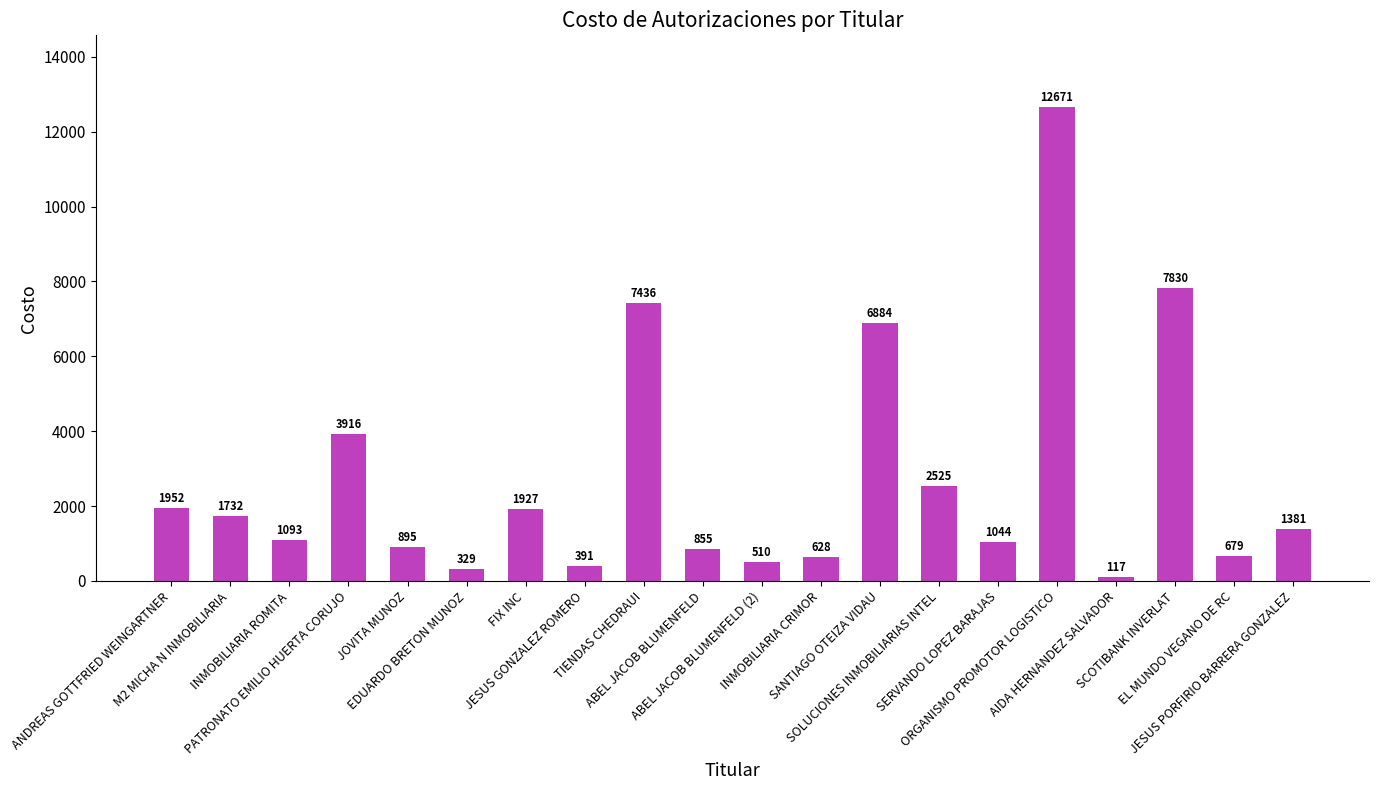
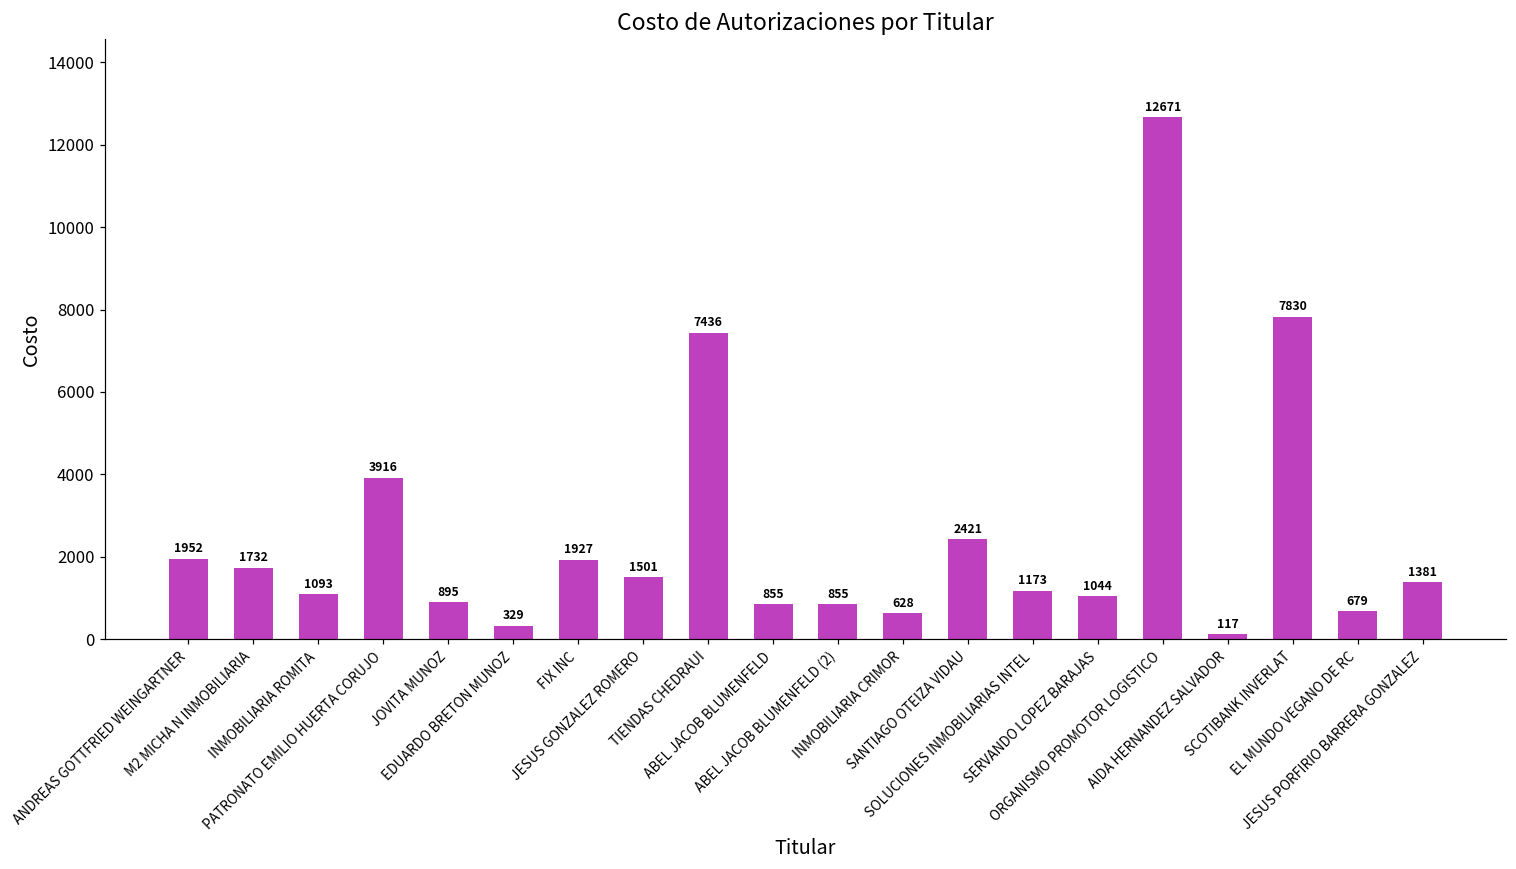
  {
    "ANDREAS GOTTFRIED WEINGARTNER": 1952,
    "M2 MICHA N INMOBILIARIA": 1732,
    "INMOBILIARIA ROMITA": 1093,
    "PATRONATO EMILIO HUERTA CORUJO": 3916,
    "JOVITA MUNOZ": 895,
    "EDUARDO BRETON MUNOZ": 329,
    "FIX INC": 1927,
-   "JESUS GONZALEZ ROMERO": 391,
+   "JESUS GONZALEZ ROMERO": 1501,
    "TIENDAS CHEDRAUI": 7436,
    "ABEL JACOB BLUMENFELD": 855,
-   "ABEL JACOB BLUMENFELD (2)": 510,
+   "ABEL JACOB BLUMENFELD (2)": 855,
    "INMOBILIARIA CRIMOR": 628,
-   "SANTIAGO OTEIZA VIDAU": 6884,
-   "SOLUCIONES INMOBILIARIAS INTEL": 2525,
+   "SANTIAGO OTEIZA VIDAU": 2421,
+   "SOLUCIONES INMOBILIARIAS INTEL": 1173,
    "SERVANDO LOPEZ BARAJAS": 1044,
    "ORGANISMO PROMOTOR LOGISTICO": 12671,
    "AIDA HERNANDEZ SALVADOR": 117,
    "SCOTIBANK INVERLAT": 7830,
    "EL MUNDO VEGANO DE RC": 679,
    "JESUS PORFIRIO BARRERA GONZALEZ": 1381
  }
